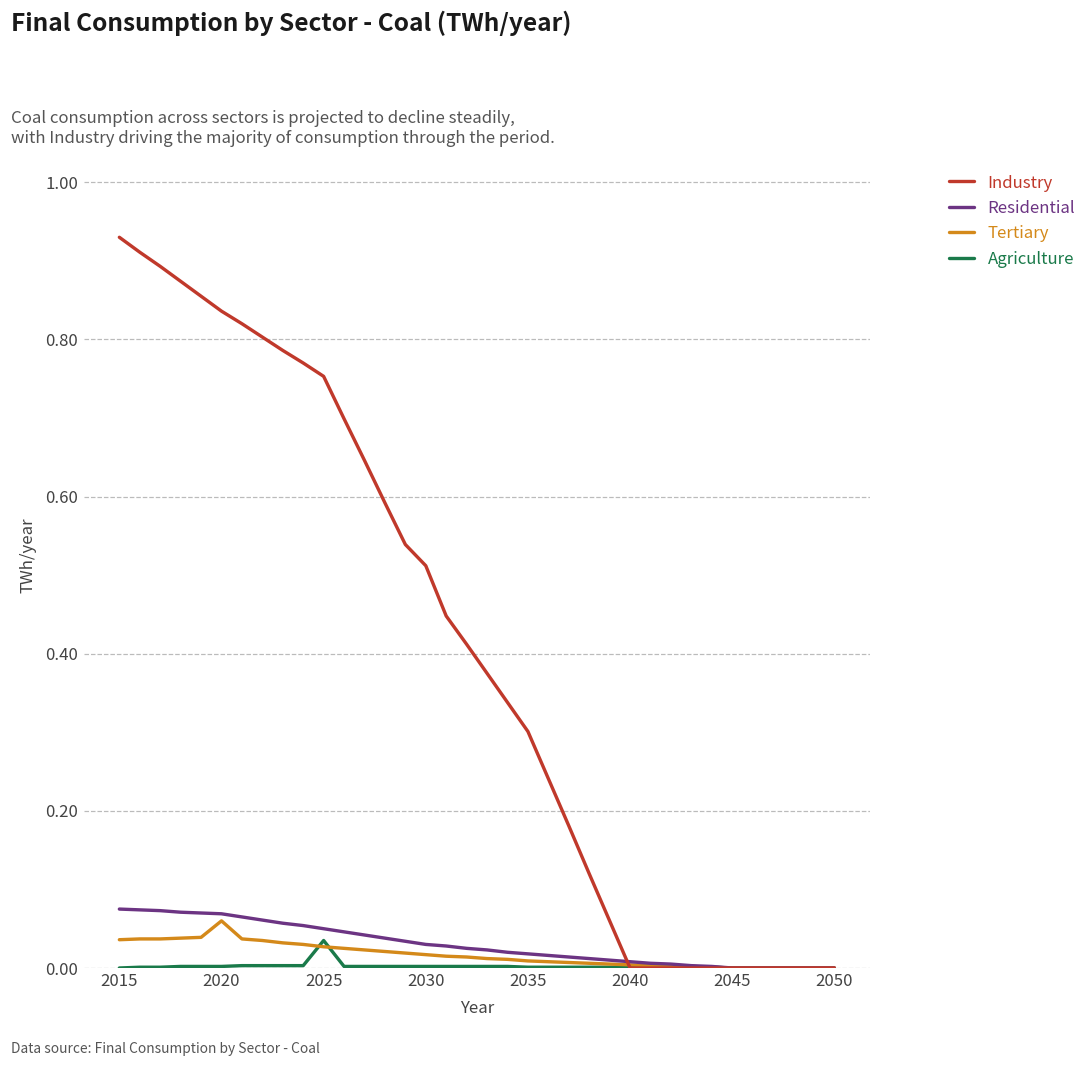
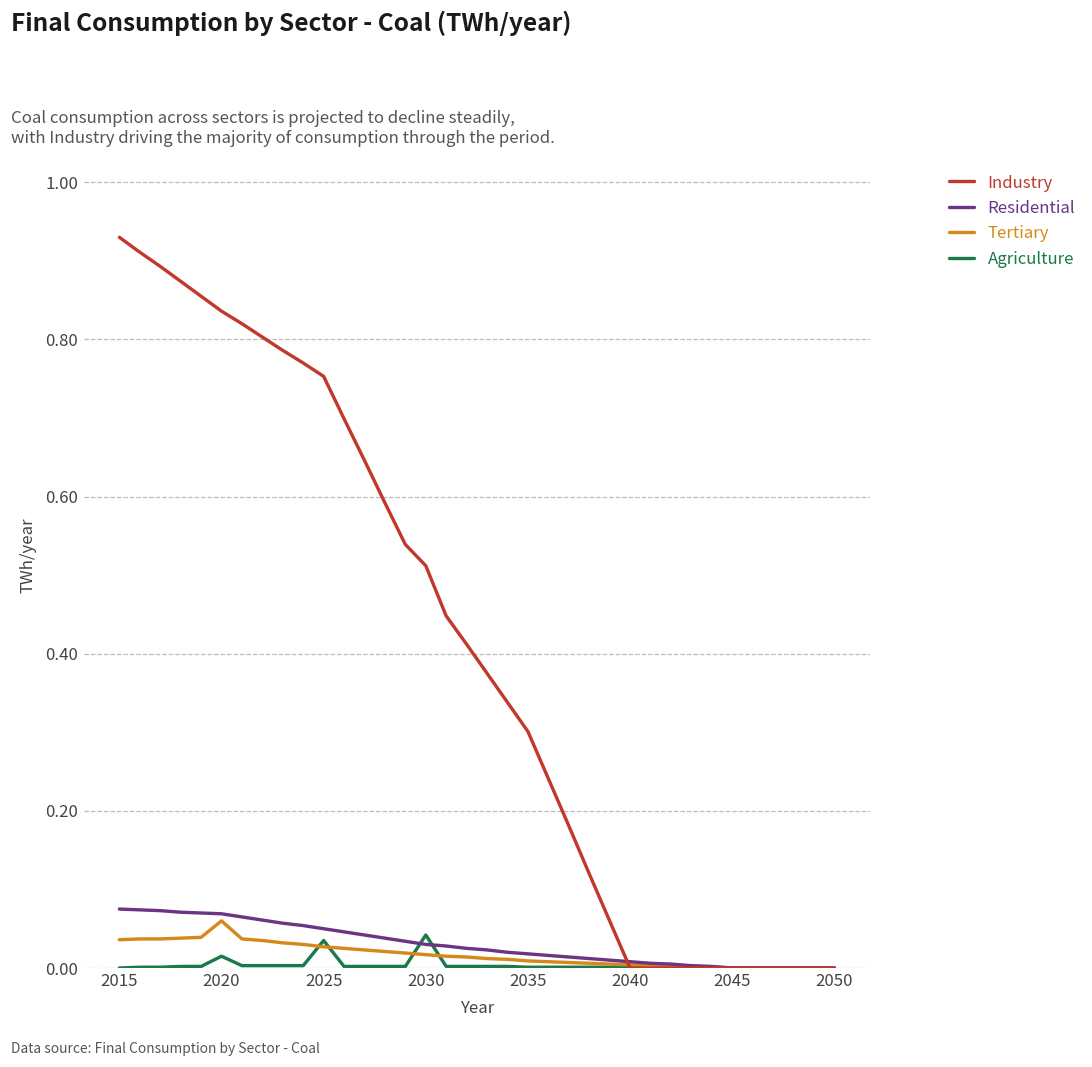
  {
    "Industry": {
      "2015": 0.93,
      "2020": 0.84,
      "2025": 0.75,
      "2030": 0.51,
      "2035": 0.30
    },
    "Residential": {
      "2015": 0.08,
      "2020": 0.07,
      "2025": 0.05,
      "2030": 0.03,
      "2035": 0.02,
      "2040": 0.01
    },
    "Tertiary": {
      "2015": 0.04,
      "2020": 0.06,
      "2025": 0.03,
      "2030": 0.02,
      "2035": 0.01
    },
    "Agriculture": {
      "2015": 0.00,
-     "2020": 0.00,
+     "2020": 0.02,
      "2025": 0.04,
-     "2030": 0.00,
+     "2030": 0.04,
      "2035": 0.00
    }
  }
